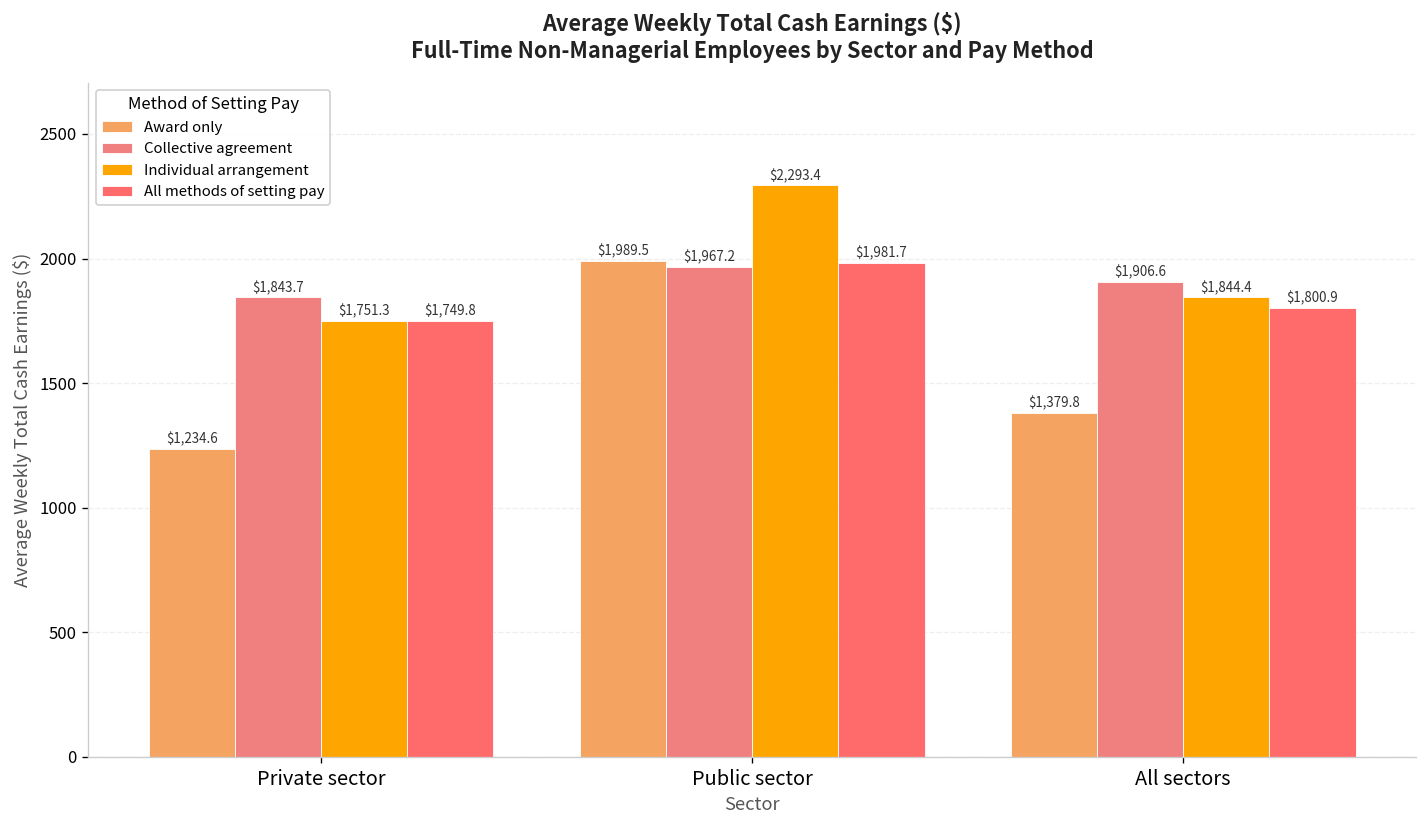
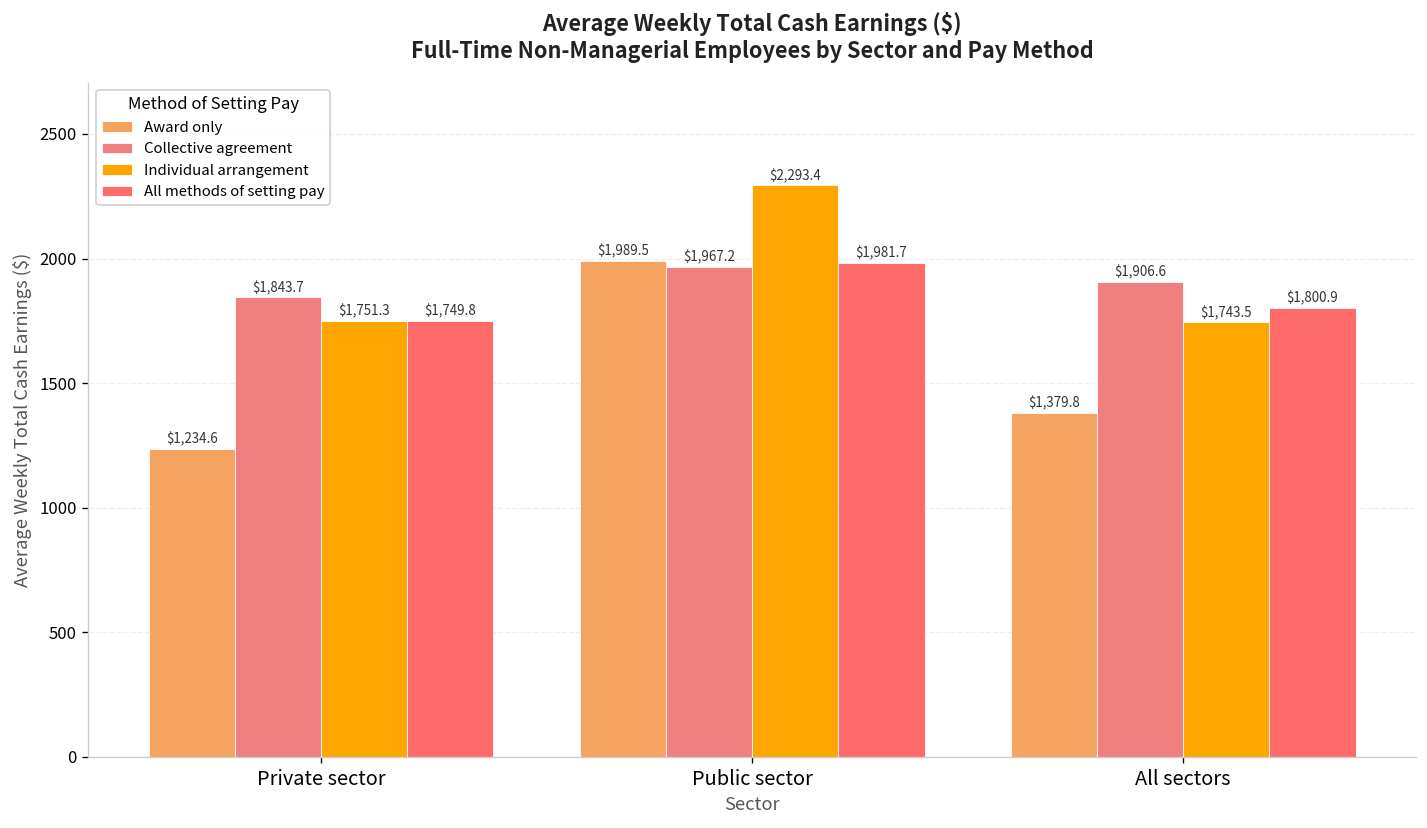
  {
    "Individual arrangement": {
      "Private sector": "$1,751.3",
      "Public sector": "$2,293.4",
-     "All sectors": "$1,844.4"
+     "All sectors": "$1,743.5"
    }
  }
